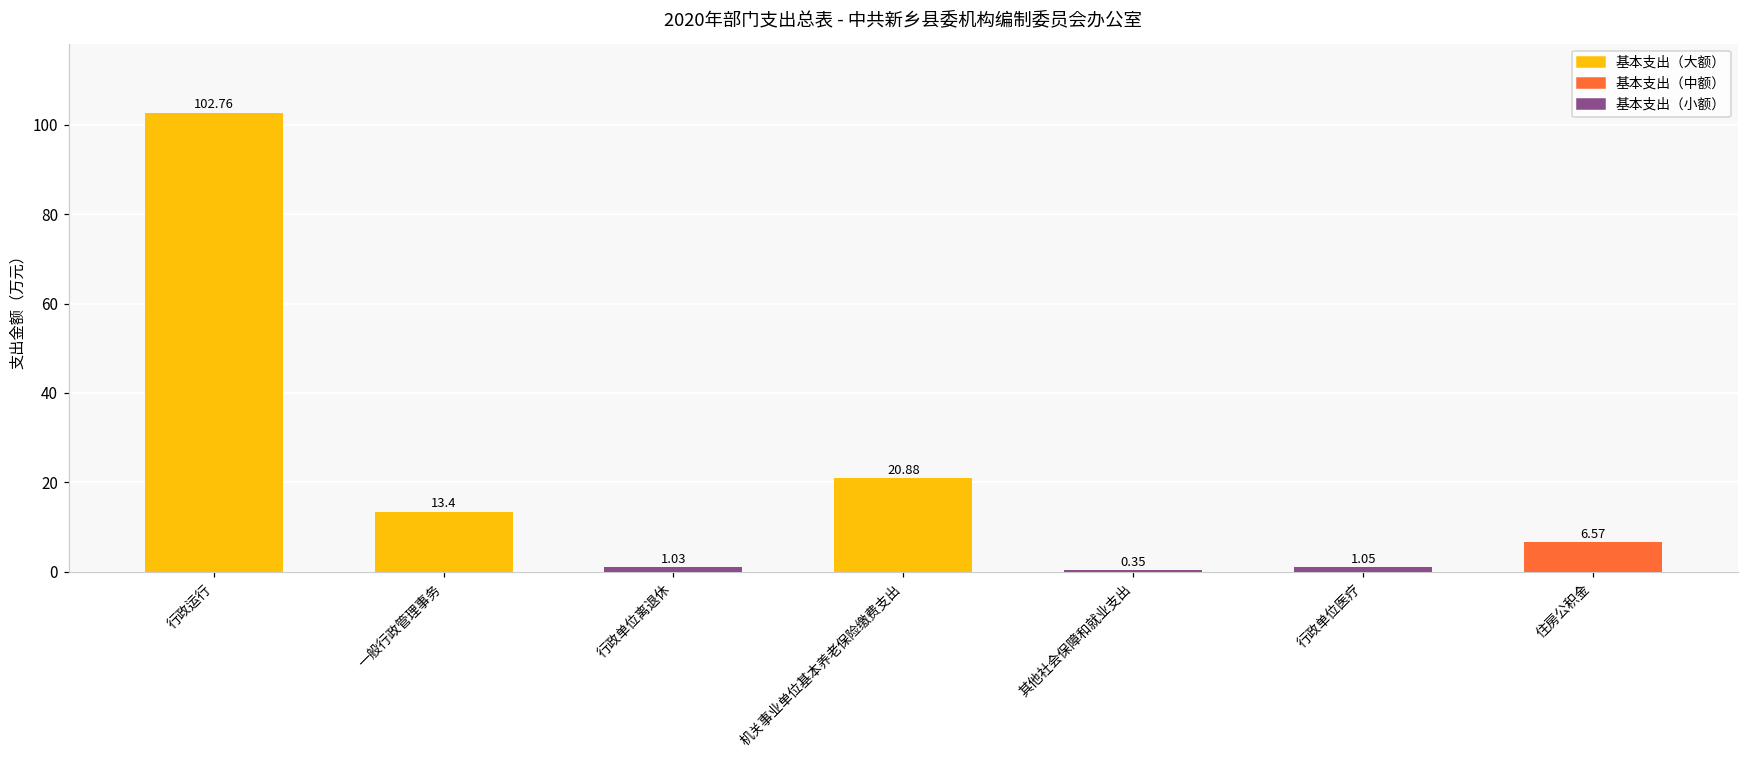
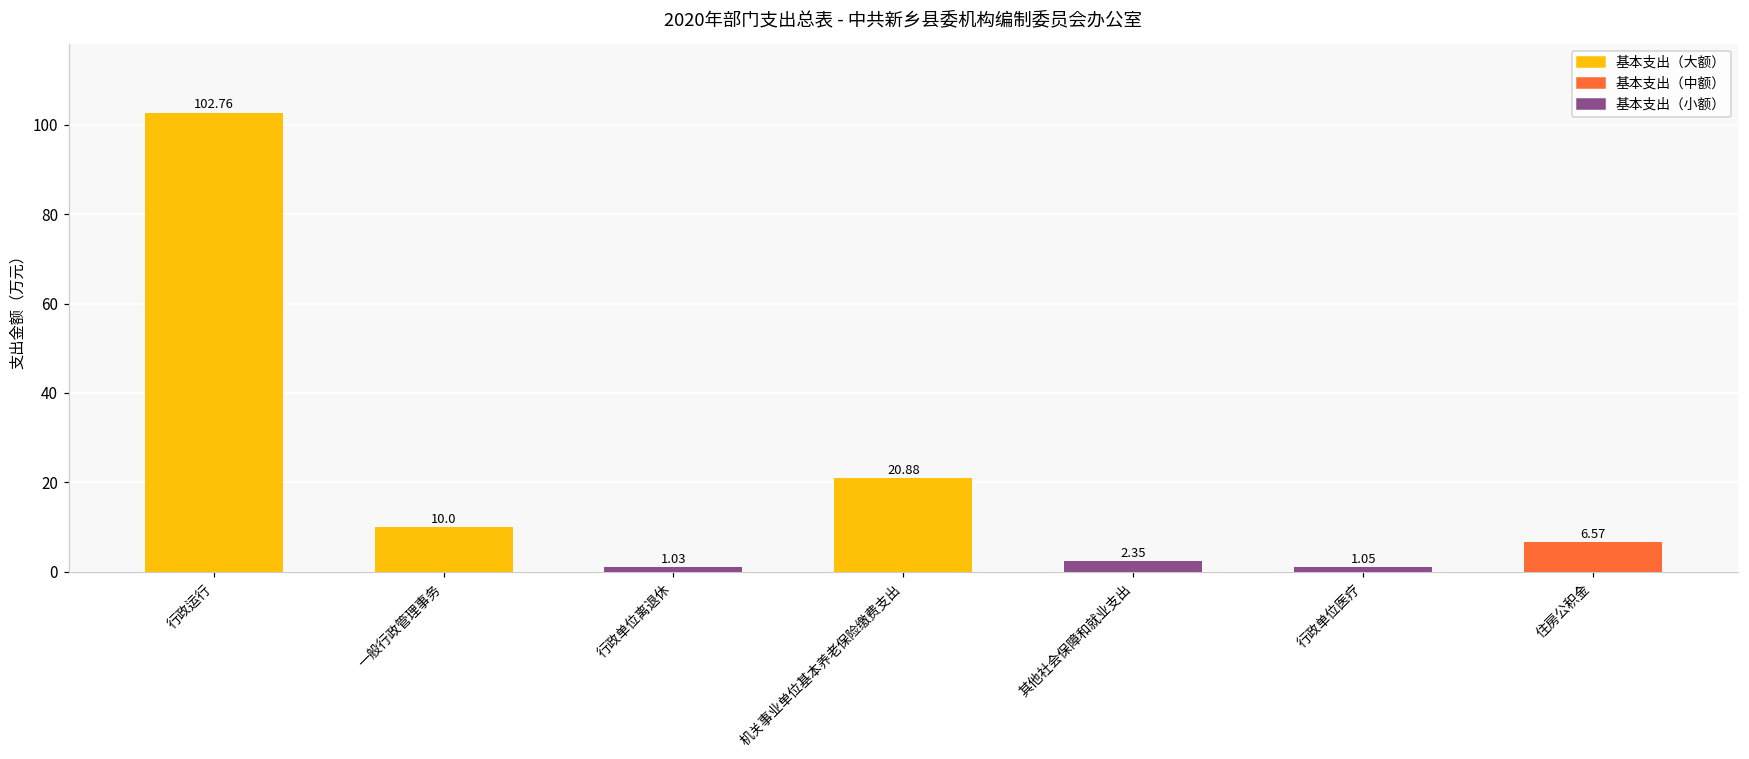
  {
    "行政运行": 102.76,
-   "一般行政管理事务": 13.4,
+   "一般行政管理事务": 10.0,
    "行政单位离退休": 1.03,
    "机关事业单位基本养老保险缴费支出": 20.88,
-   "其他社会保障和就业支出": 0.35,
+   "其他社会保障和就业支出": 2.35,
    "行政单位医疗": 1.05,
    "住房公积金": 6.57
  }
